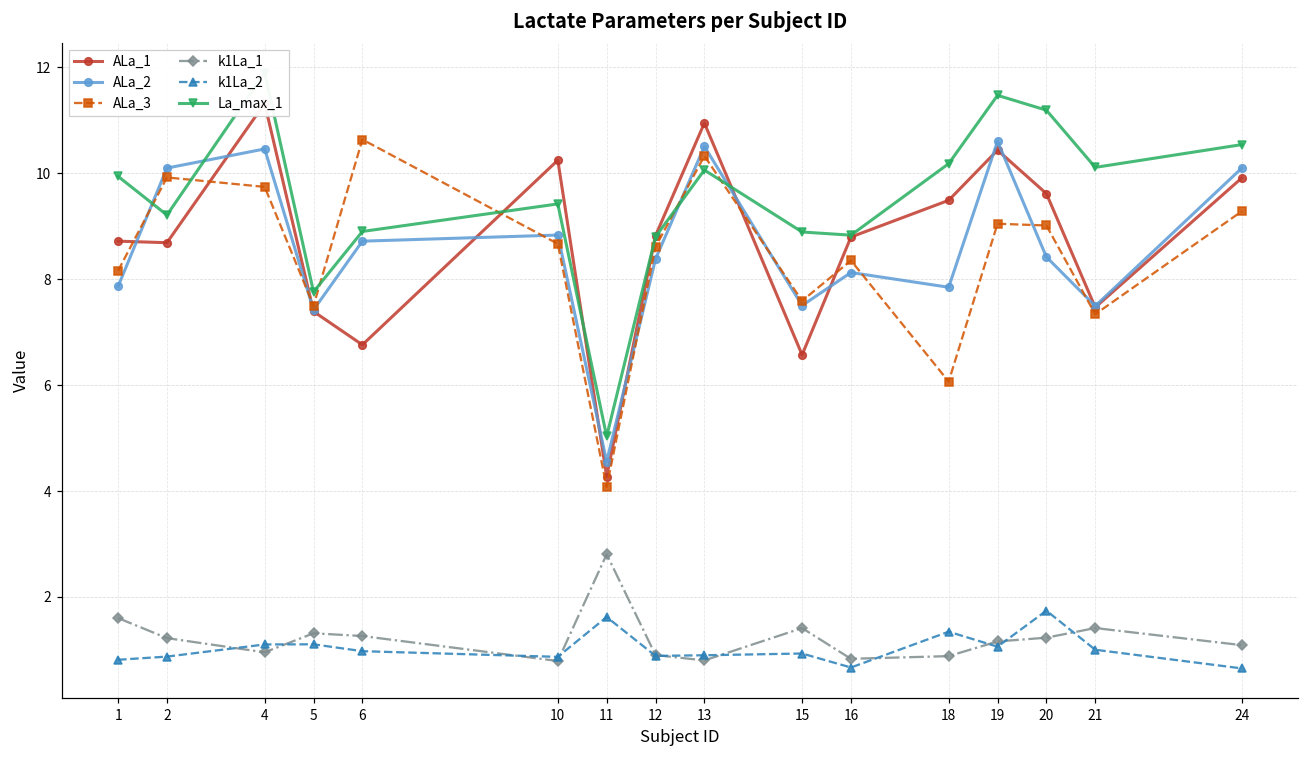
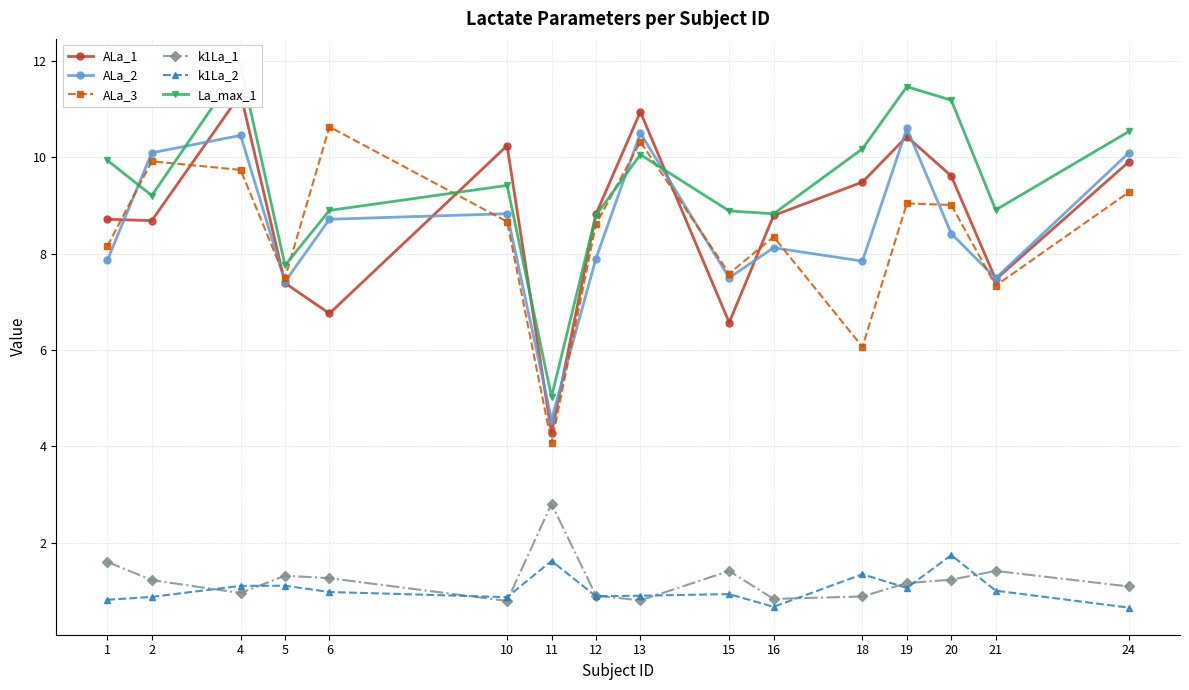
  {
    "ALa_2": {
      "1": 7.9,
      "2": 10.1,
      "4": 10.5,
      "6": 8.7,
      "10": 8.8,
      "11": 4.6,
-     "12": 8.4,
+     "12": 7.9,
      "13": 10.5,
      "15": 7.5,
      "16": 8.1,
      "18": 7.8,
      "19": 10.6,
      "20": 8.4,
      "24": 10.1
    },
    "k1La_1": {
      "1": 1.6,
      "2": 1.2,
      "4": 1.0,
      "5": 1.3,
      "6": 1.3,
      "10": 0.8,
      "11": 2.8,
      "13": 0.8,
      "15": 1.4,
      "16": 0.8,
      "18": 0.9,
      "19": 1.2,
      "20": 1.2,
      "21": 1.4,
      "24": 1.1
    },
    "k1La_2": {
      "1": 0.8,
      "2": 0.9,
      "4": 1.1,
      "5": 1.1,
      "6": 1.0,
      "10": 0.9,
      "11": 1.6,
      "13": 0.9,
      "15": 0.9,
      "16": 0.7,
      "18": 1.3,
      "19": 1.1,
      "20": 1.7,
      "21": 1.0,
      "24": 0.7
    },
    "La_max_1": {
      "1": 9.9,
      "2": 9.2,
      "5": 7.8,
      "6": 8.9,
      "10": 9.4,
      "11": 5.0,
      "13": 10.1,
      "15": 8.9,
      "18": 10.2,
      "19": 11.5,
      "20": 11.2,
-     "21": 10.1,
+     "21": 8.9,
      "24": 10.5
    }
  }
